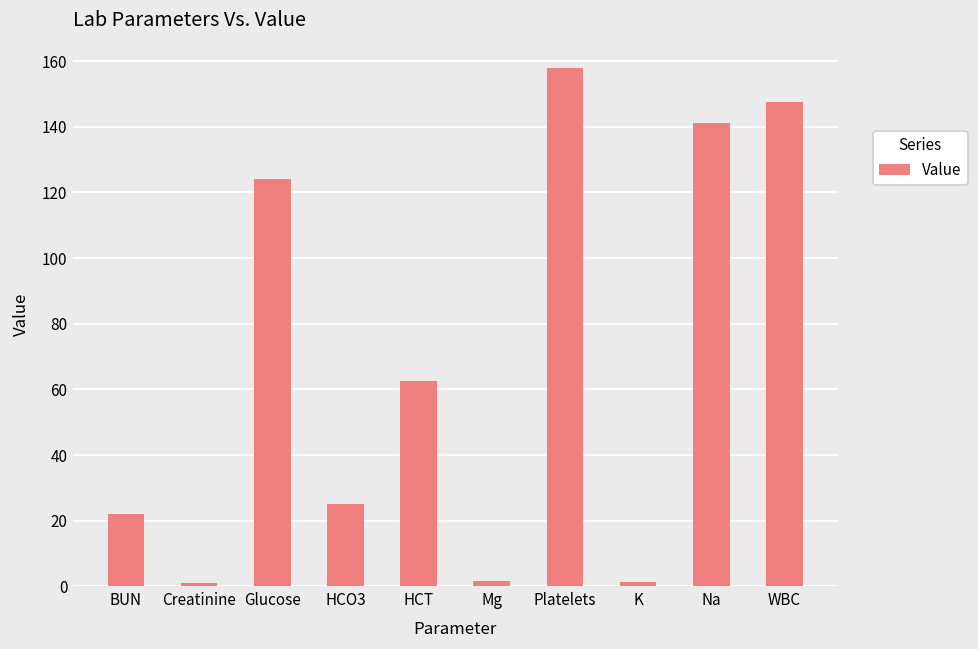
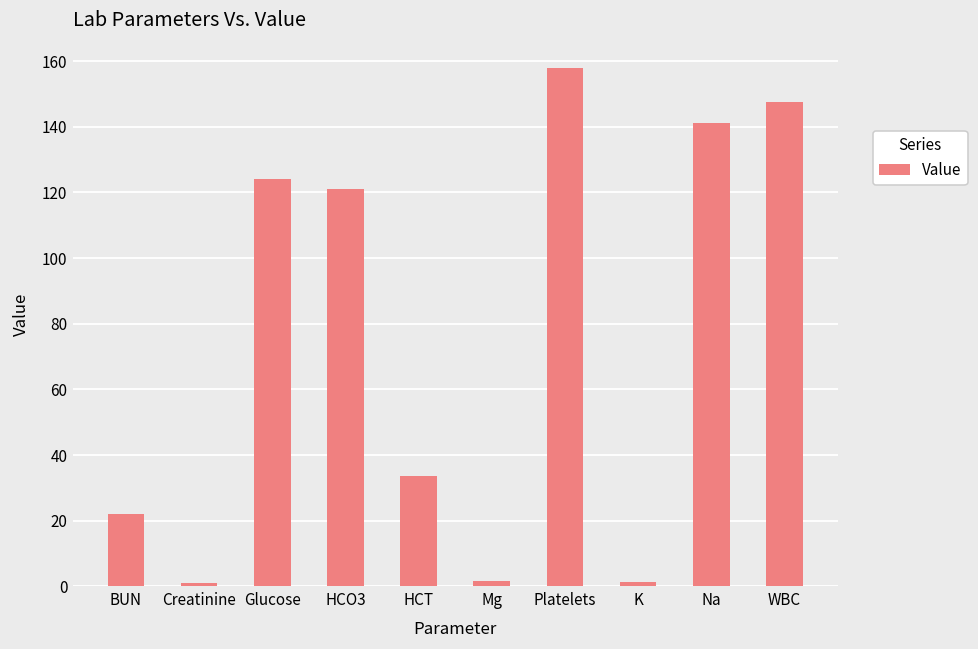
  {
    "BUN": 22,
    "Creatinine": 1,
    "Glucose": 124,
-   "HCO3": 25,
-   "HCT": 62,
+   "HCO3": 121,
+   "HCT": 34,
    "Mg": 2,
    "Platelets": 158,
    "K": 1,
    "Na": 141,
    "WBC": 147
  }
